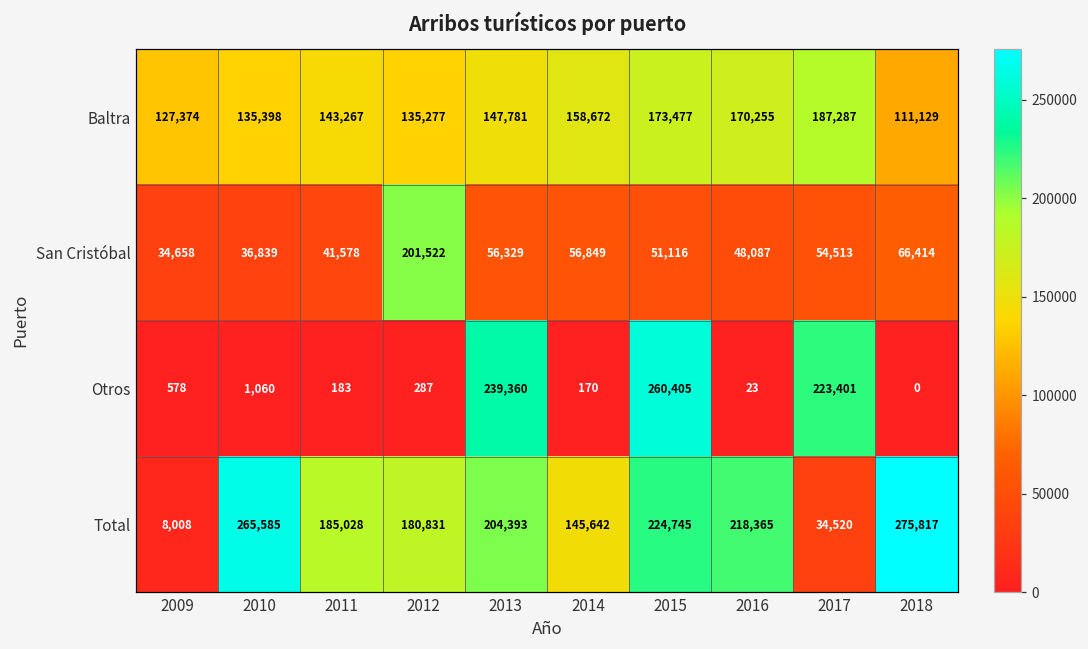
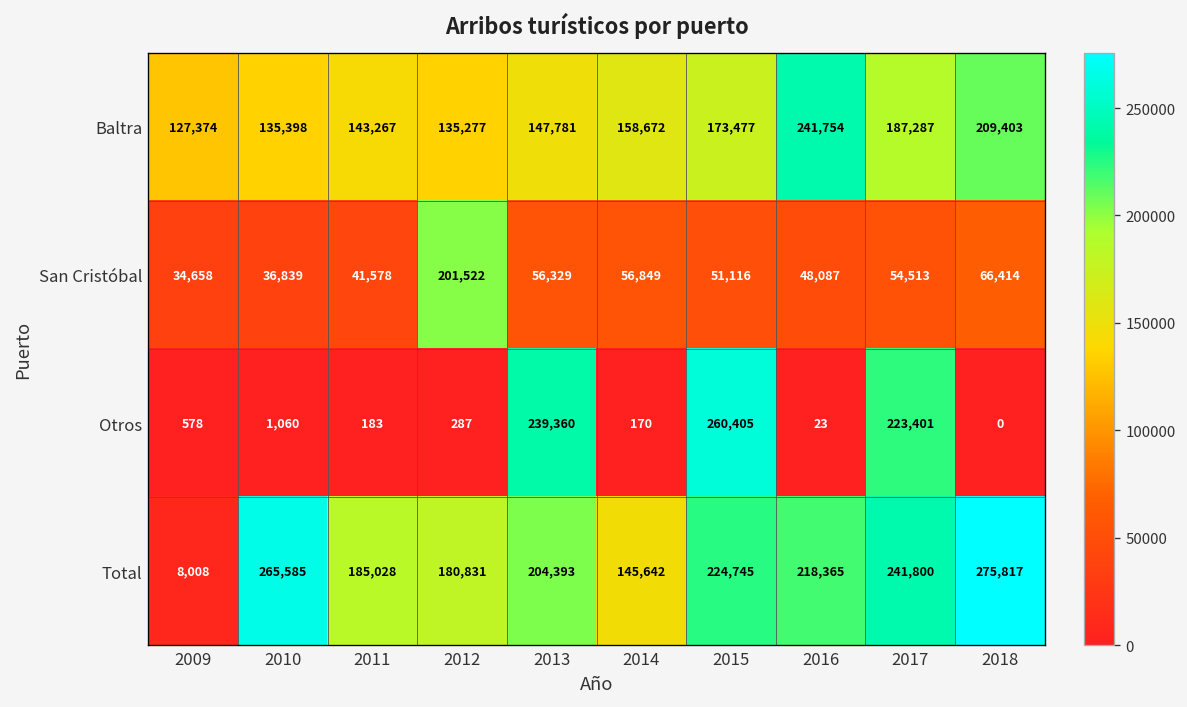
  {
    "Baltra": {
      "2009": "127,374",
      "2010": "135,398",
      "2011": "143,267",
      "2012": "135,277",
      "2013": "147,781",
      "2014": "158,672",
      "2015": "173,477",
-     "2016": "170,255",
+     "2016": "241,754",
      "2017": "187,287",
-     "2018": "111,129"
+     "2018": "209,403"
    },
    "San Cristóbal": {
      "2009": "34,658",
      "2010": "36,839",
      "2011": "41,578",
      "2012": "201,522",
      "2013": "56,329",
      "2014": "56,849",
      "2015": "51,116",
      "2016": "48,087",
      "2017": "54,513",
      "2018": "66,414"
    },
    "Otros": {
      "2009": "578",
      "2010": "1,060",
      "2011": "183",
      "2012": "287",
      "2013": "239,360",
      "2014": "170",
      "2015": "260,405",
      "2016": "23",
      "2017": "223,401",
      "2018": "0"
    },
    "Total": {
      "2009": "8,008",
      "2010": "265,585",
      "2011": "185,028",
      "2012": "180,831",
      "2013": "204,393",
      "2014": "145,642",
      "2015": "224,745",
      "2016": "218,365",
-     "2017": "34,520",
+     "2017": "241,800",
      "2018": "275,817"
    }
  }
